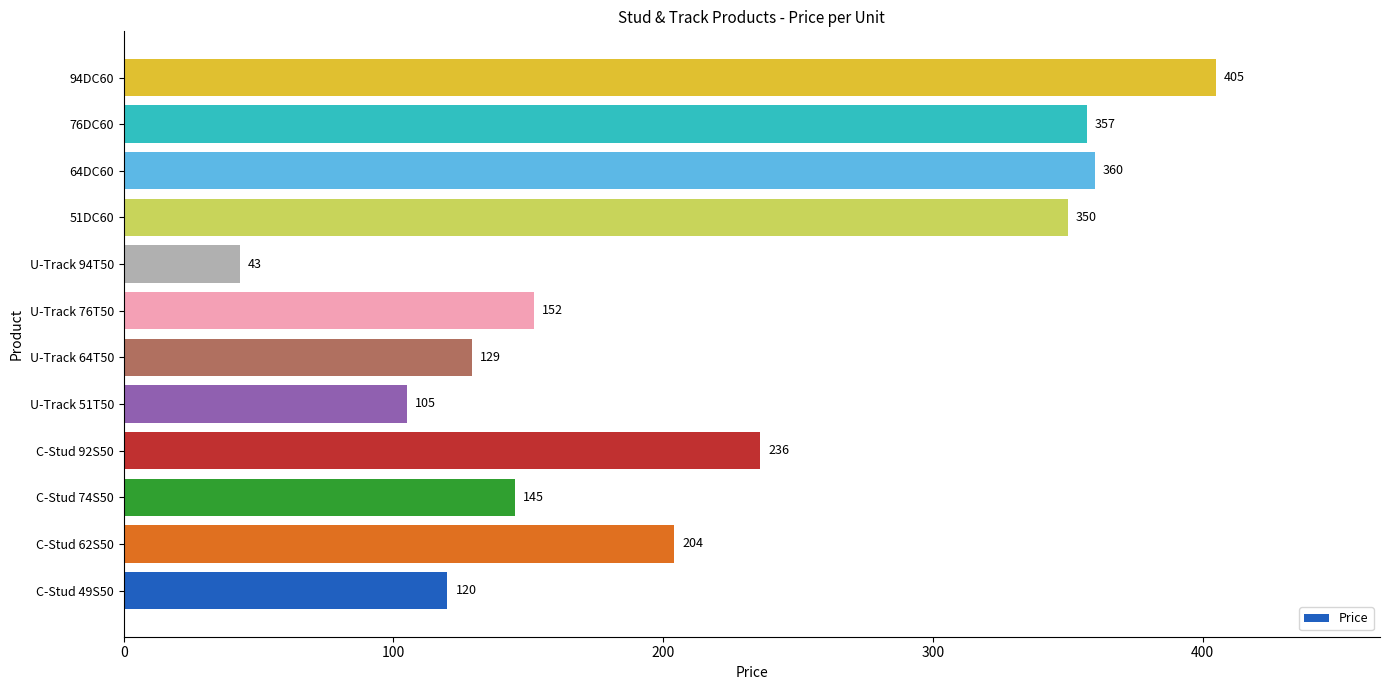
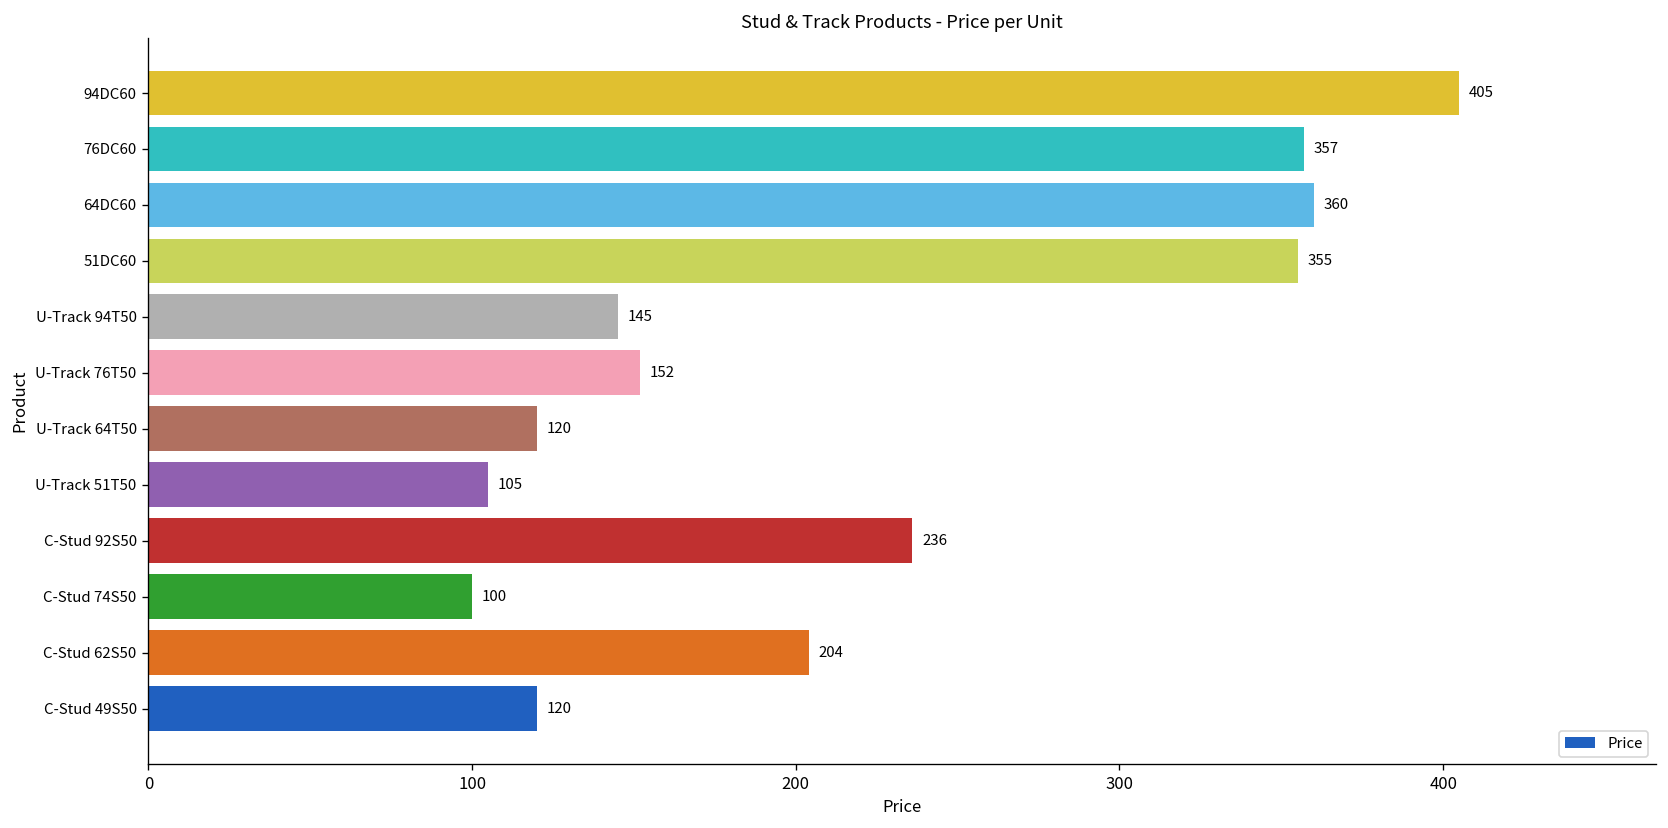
  {
    "94DC60": 405,
    "76DC60": 357,
    "64DC60": 360,
-   "51DC60": 350,
-   "U-Track 94T50": 43,
+   "51DC60": 355,
+   "U-Track 94T50": 145,
    "U-Track 76T50": 152,
-   "U-Track 64T50": 129,
+   "U-Track 64T50": 120,
    "U-Track 51T50": 105,
    "C-Stud 92S50": 236,
-   "C-Stud 74S50": 145,
+   "C-Stud 74S50": 100,
    "C-Stud 62S50": 204,
    "C-Stud 49S50": 120
  }
